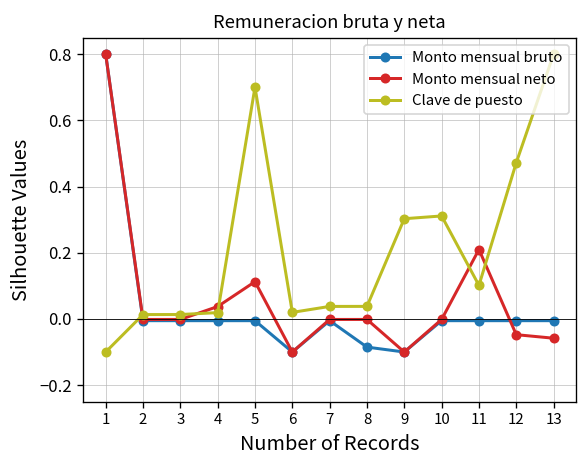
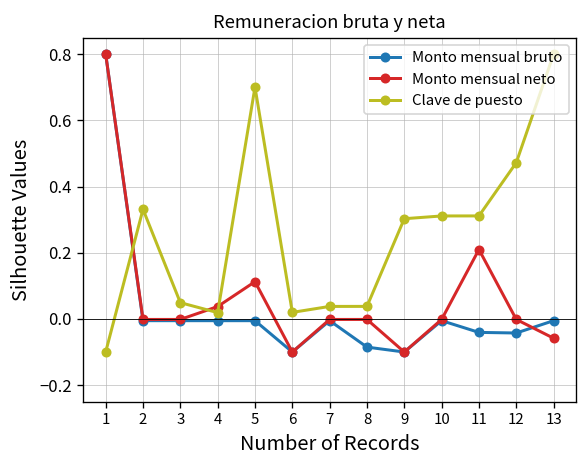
  {
    "Monto mensual bruto": {
      "4": -0.01,
      "5": -0.01,
      "8": -0.09,
-     "11": -0.01,
-     "12": -0.01,
+     "11": -0.04,
+     "12": -0.04,
      "13": -0.01
    },
    "Monto mensual neto": {
      "4": 0.04,
      "5": 0.11,
      "8": 0.00,
      "11": 0.21,
-     "12": -0.05,
+     "12": 0.00,
      "13": -0.06
    },
    "Clave de puesto": {
      "1": -0.10,
-     "2": 0.01,
-     "3": 0.01,
+     "2": 0.33,
+     "3": 0.05,
      "4": 0.02,
      "5": 0.70,
      "6": 0.02,
      "7": 0.04,
      "8": 0.04,
      "9": 0.30,
      "10": 0.31,
-     "11": 0.10,
+     "11": 0.31,
      "12": 0.47
    }
  }
